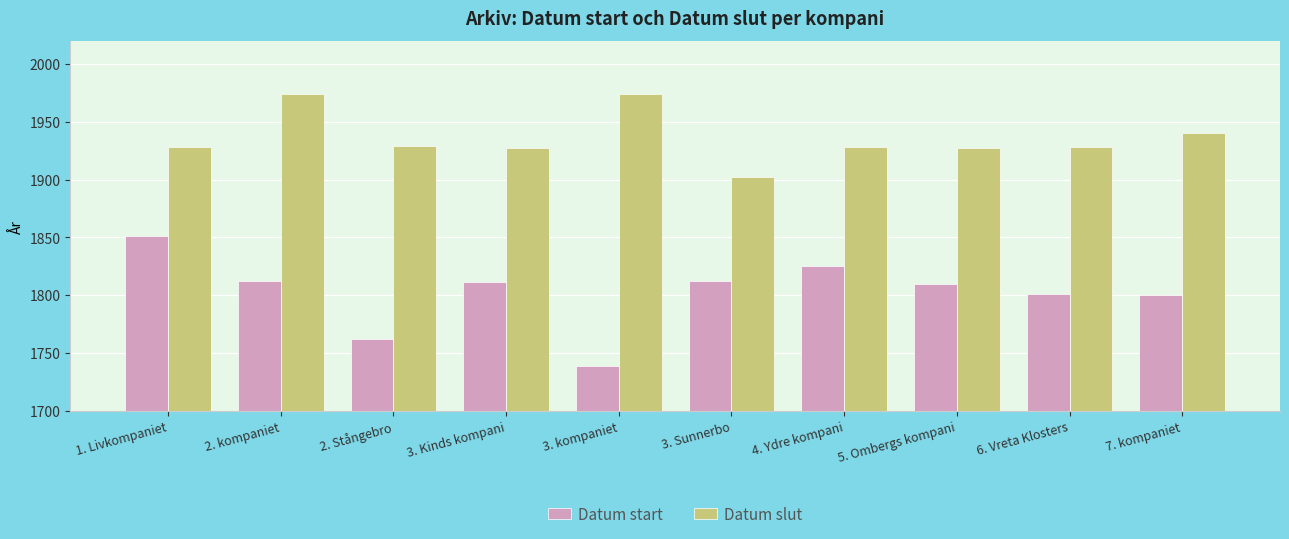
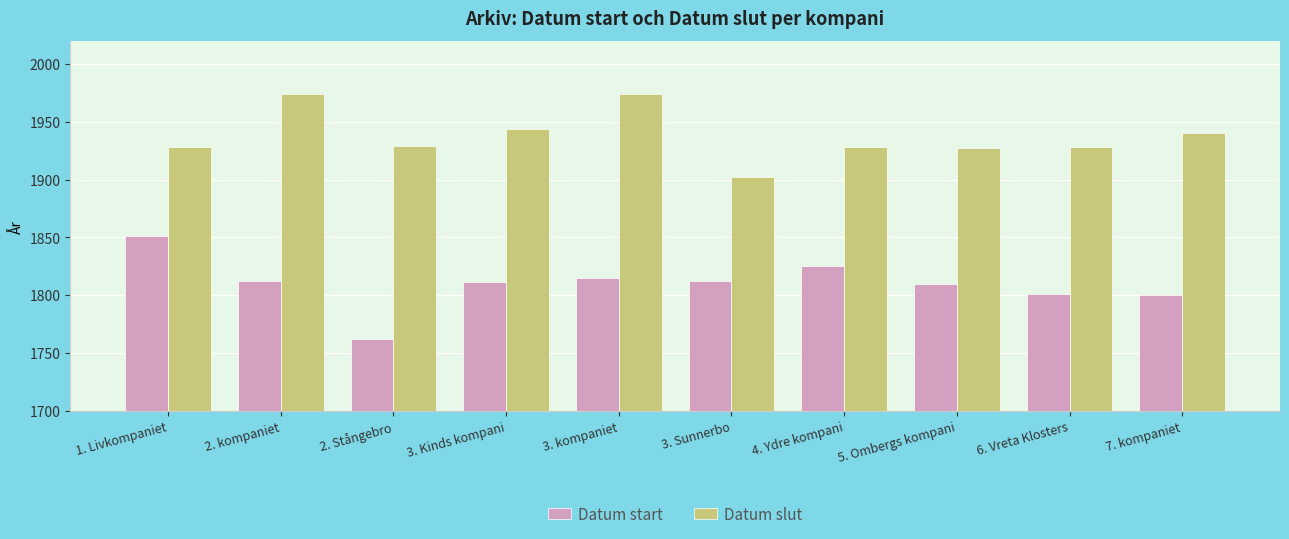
  {
    "Datum start": {
      "1. Livkompaniet": 1851,
      "2. kompaniet": 1812,
      "2. Stångebro": 1762,
      "3. Kinds kompani": 1811,
-     "3. kompaniet": 1739,
+     "3. kompaniet": 1815,
      "3. Sunnerbo": 1812,
      "4. Ydre kompani": 1825,
      "5. Ombergs kompani": 1810,
      "6. Vreta Klosters": 1801,
      "7. kompaniet": 1800
    },
    "Datum slut": {
      "1. Livkompaniet": 1928,
      "2. kompaniet": 1974,
      "2. Stångebro": 1929,
-     "3. Kinds kompani": 1927,
+     "3. Kinds kompani": 1944,
      "3. kompaniet": 1974,
      "3. Sunnerbo": 1902,
      "4. Ydre kompani": 1928,
      "5. Ombergs kompani": 1927,
      "6. Vreta Klosters": 1928,
      "7. kompaniet": 1940
    }
  }
